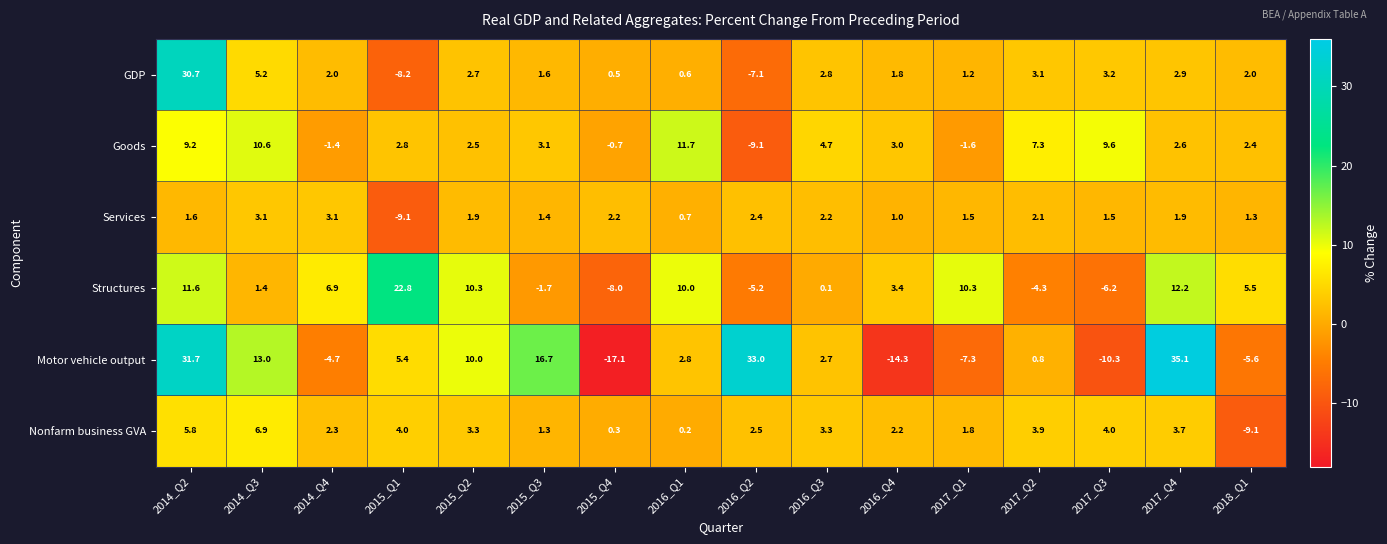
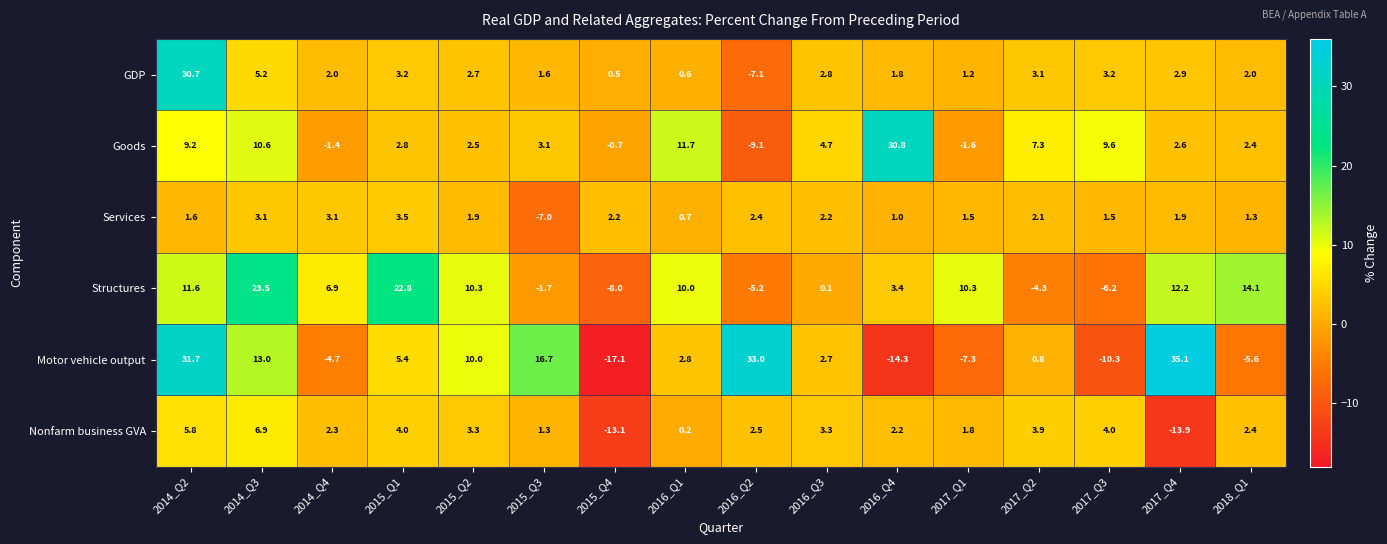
  {
    "GDP": {
      "2014_Q2": 30.7,
      "2014_Q3": 5.2,
      "2014_Q4": 2.0,
-     "2015_Q1": -8.2,
+     "2015_Q1": 3.2,
      "2015_Q2": 2.7,
      "2015_Q3": 1.6,
      "2015_Q4": 0.5,
      "2016_Q1": 0.6,
      "2016_Q2": -7.1,
      "2016_Q3": 2.8,
      "2016_Q4": 1.8,
      "2017_Q1": 1.2,
      "2017_Q2": 3.1,
      "2017_Q3": 3.2,
      "2017_Q4": 2.9,
      "2018_Q1": 2.0
    },
    "Goods": {
      "2014_Q2": 9.2,
      "2014_Q3": 10.6,
      "2014_Q4": -1.4,
      "2015_Q1": 2.8,
      "2015_Q2": 2.5,
      "2015_Q3": 3.1,
      "2015_Q4": -0.7,
      "2016_Q1": 11.7,
      "2016_Q2": -9.1,
      "2016_Q3": 4.7,
-     "2016_Q4": 3.0,
+     "2016_Q4": 30.8,
      "2017_Q1": -1.6,
      "2017_Q2": 7.3,
      "2017_Q3": 9.6,
      "2017_Q4": 2.6,
      "2018_Q1": 2.4
    },
    "Services": {
      "2014_Q2": 1.6,
      "2014_Q3": 3.1,
      "2014_Q4": 3.1,
-     "2015_Q1": -9.1,
+     "2015_Q1": 3.5,
      "2015_Q2": 1.9,
-     "2015_Q3": 1.4,
+     "2015_Q3": -7.0,
      "2015_Q4": 2.2,
      "2016_Q1": 0.7,
      "2016_Q2": 2.4,
      "2016_Q3": 2.2,
      "2016_Q4": 1.0,
      "2017_Q1": 1.5,
      "2017_Q2": 2.1,
      "2017_Q3": 1.5,
      "2017_Q4": 1.9,
      "2018_Q1": 1.3
    },
    "Structures": {
      "2014_Q2": 11.6,
-     "2014_Q3": 1.4,
+     "2014_Q3": 23.5,
      "2014_Q4": 6.9,
      "2015_Q1": 22.8,
      "2015_Q2": 10.3,
      "2015_Q3": -1.7,
      "2015_Q4": -8.0,
      "2016_Q1": 10.0,
      "2016_Q2": -5.2,
      "2016_Q3": 0.1,
      "2016_Q4": 3.4,
      "2017_Q1": 10.3,
      "2017_Q2": -4.3,
      "2017_Q3": -6.2,
      "2017_Q4": 12.2,
-     "2018_Q1": 5.5
+     "2018_Q1": 14.1
    },
    "Motor vehicle output": {
      "2014_Q2": 31.7,
      "2014_Q3": 13.0,
      "2014_Q4": -4.7,
      "2015_Q1": 5.4,
      "2015_Q2": 10.0,
      "2015_Q3": 16.7,
      "2015_Q4": -17.1,
      "2016_Q1": 2.8,
      "2016_Q2": 33.0,
      "2016_Q3": 2.7,
      "2016_Q4": -14.3,
      "2017_Q1": -7.3,
      "2017_Q2": 0.8,
      "2017_Q3": -10.3,
      "2017_Q4": 35.1,
      "2018_Q1": -5.6
    },
    "Nonfarm business GVA": {
      "2014_Q2": 5.8,
      "2014_Q3": 6.9,
      "2014_Q4": 2.3,
      "2015_Q1": 4.0,
      "2015_Q2": 3.3,
      "2015_Q3": 1.3,
-     "2015_Q4": 0.3,
+     "2015_Q4": -13.1,
      "2016_Q1": 0.2,
      "2016_Q2": 2.5,
      "2016_Q3": 3.3,
      "2016_Q4": 2.2,
      "2017_Q1": 1.8,
      "2017_Q2": 3.9,
      "2017_Q3": 4.0,
-     "2017_Q4": 3.7,
-     "2018_Q1": -9.1
+     "2017_Q4": -13.9,
+     "2018_Q1": 2.4
    }
  }
